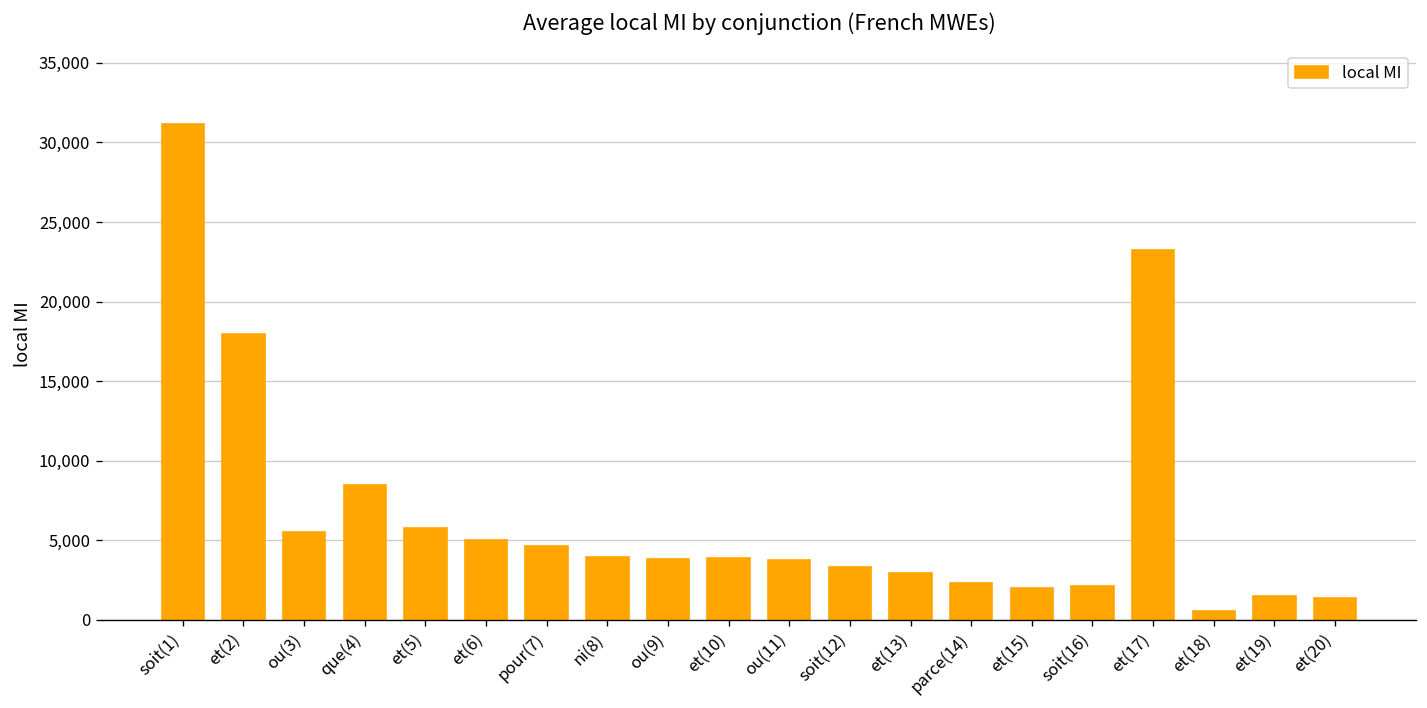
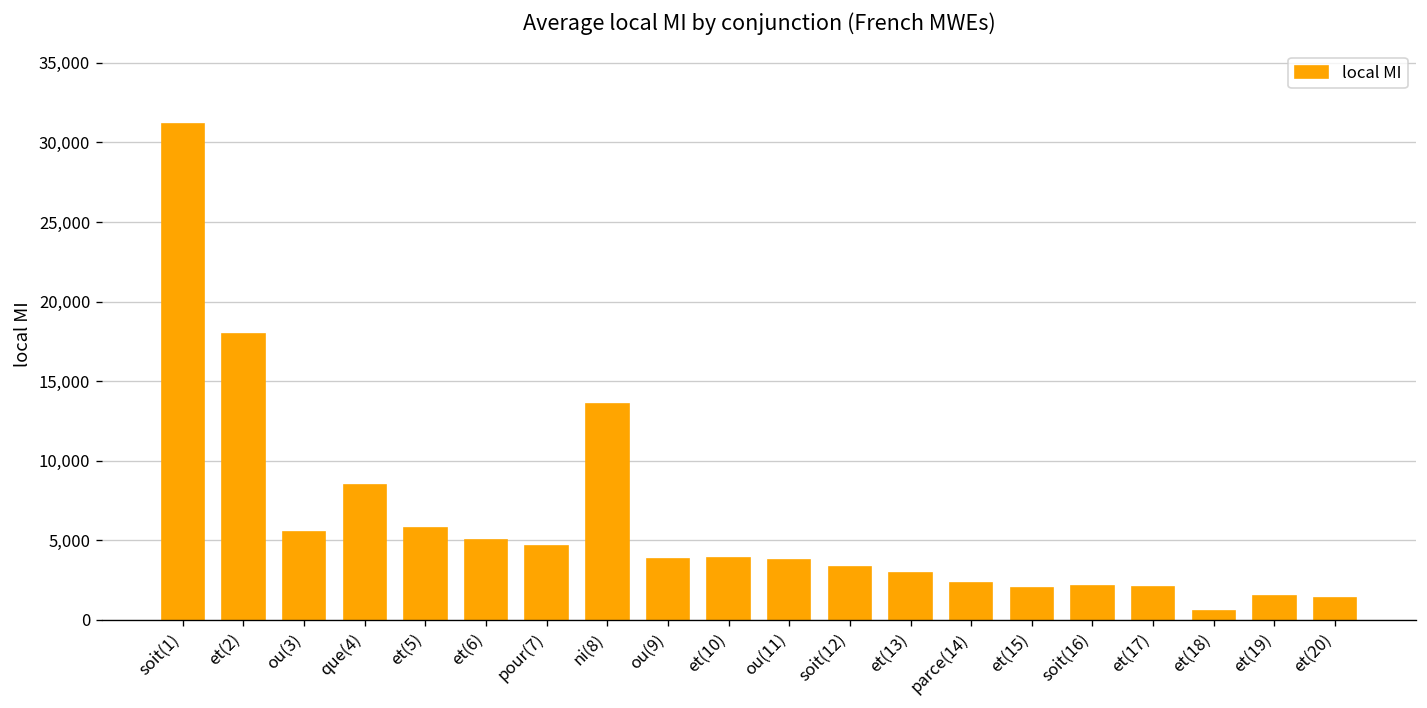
  {
    "soit(1)": "31,200",
    "et(2)": "18,000",
    "ou(3)": "5,500",
    "que(4)": "8,500",
    "et(5)": "5,800",
    "et(6)": "5,000",
    "pour(7)": "4,600",
-   "ni(8)": "4,000",
+   "ni(8)": "13,500",
    "ou(9)": "3,800",
    "et(10)": "3,900",
    "ou(11)": "3,700",
    "soit(12)": "3,300",
    "et(13)": "2,900",
    "parce(14)": "2,300",
    "et(15)": "2,000",
    "soit(16)": "2,100",
-   "et(17)": "23,300",
+   "et(17)": "2,000",
    "et(18)": "600",
    "et(19)": "1,500",
    "et(20)": "1,400"
  }
